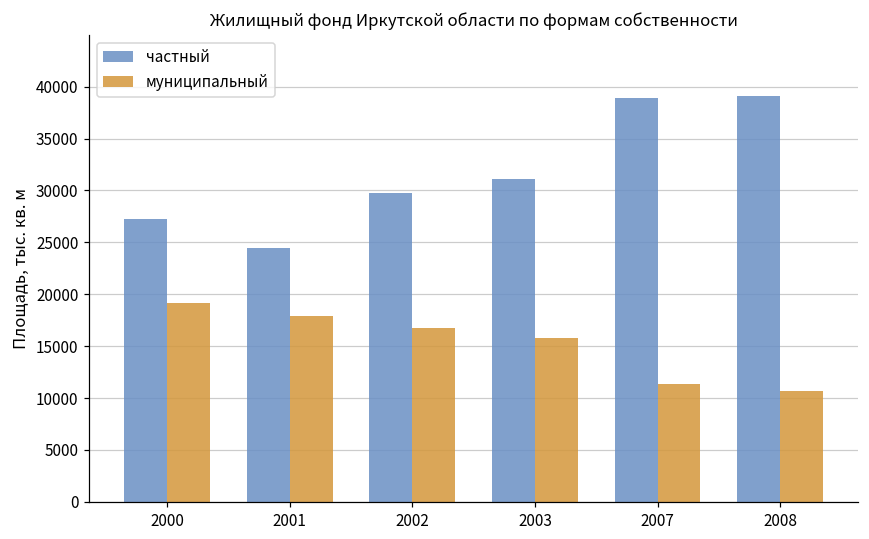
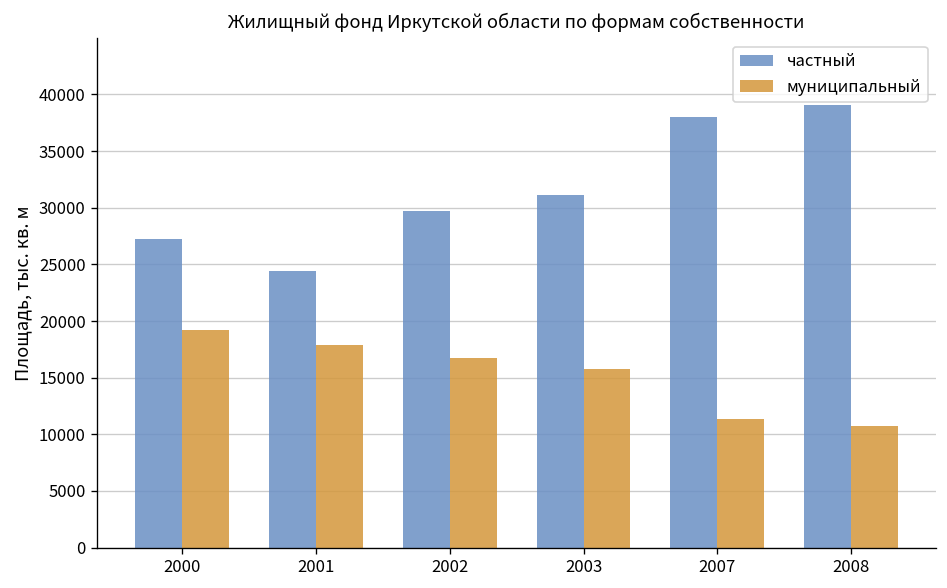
  {
    "частный": {
      "2000": 27000,
      "2001": 24000,
      "2002": 30000,
      "2003": 31000,
-     "2007": 39000,
+     "2007": 38000,
      "2008": 39000
    },
    "муниципальный": {
      "2000": 19000,
      "2001": 18000,
      "2002": 17000,
      "2003": 16000,
      "2007": 11000,
      "2008": 11000
    }
  }
